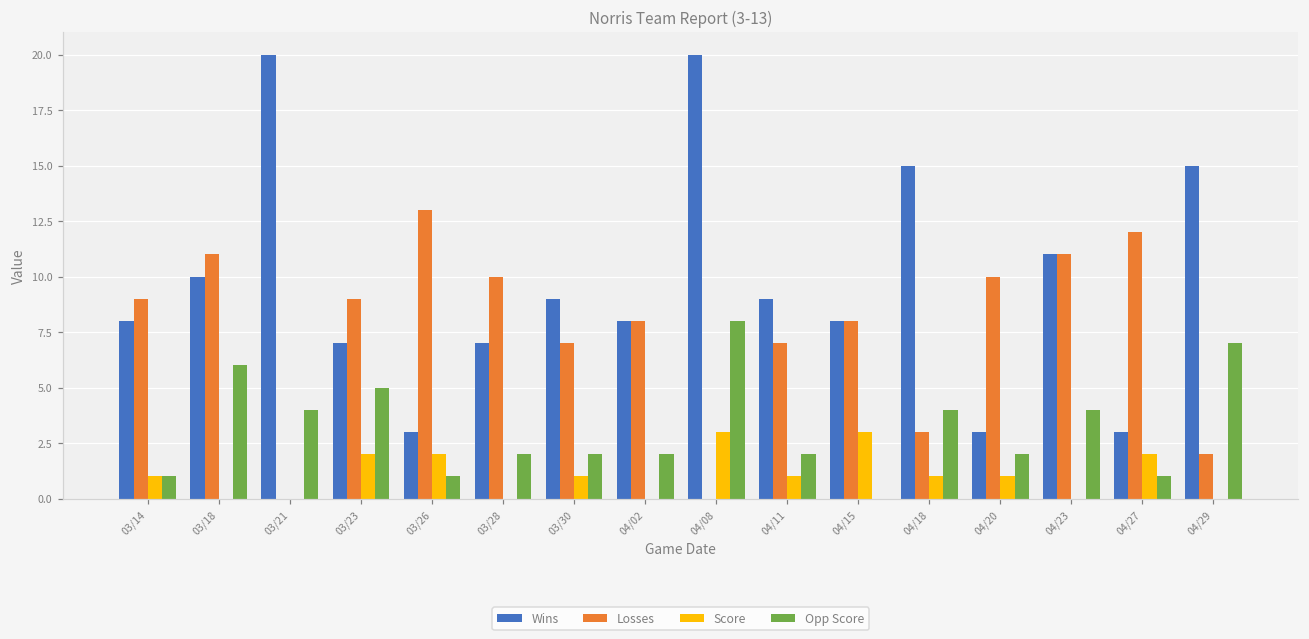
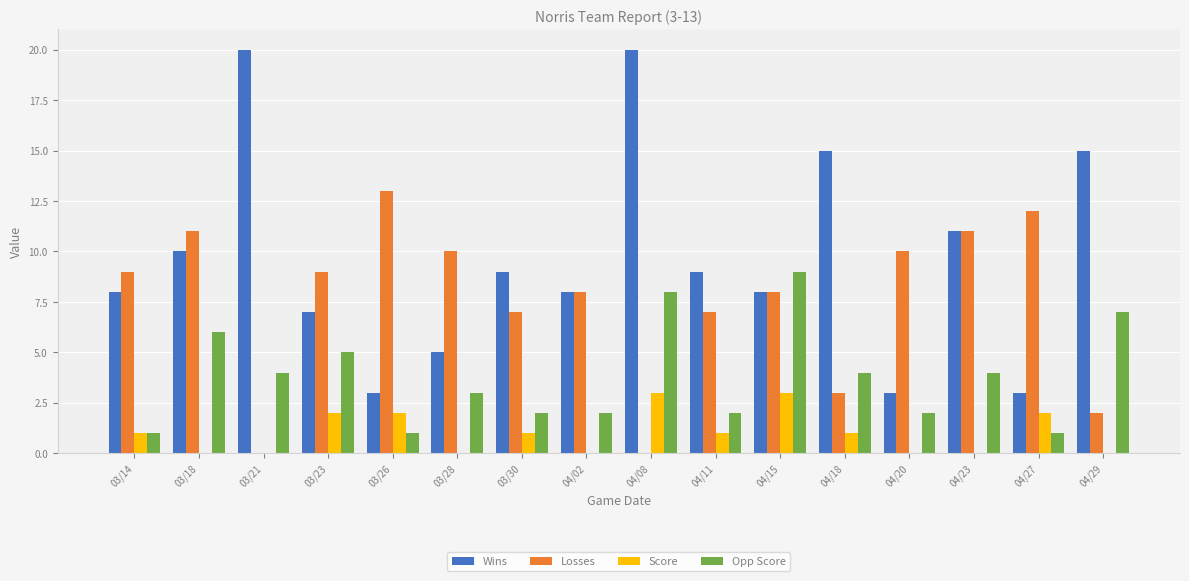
  {
    "Wins": {
      "03/14": 8,
      "03/18": 10,
      "03/21": 20,
      "03/23": 7,
      "03/26": 3,
-     "03/28": 7,
+     "03/28": 5,
      "03/30": 9,
      "04/02": 8,
      "04/08": 20,
      "04/11": 9,
      "04/15": 8,
      "04/18": 15,
      "04/20": 3,
      "04/23": 11,
      "04/27": 3,
      "04/29": 15
    },
    "Losses": {
      "03/14": 9,
      "03/18": 11,
      "03/21": 0,
      "03/23": 9,
      "03/26": 13,
      "03/28": 10,
      "03/30": 7,
      "04/02": 8,
      "04/08": 0,
      "04/11": 7,
      "04/15": 8,
      "04/18": 3,
      "04/20": 10,
      "04/23": 11,
      "04/27": 12,
      "04/29": 2
    },
    "Score": {
      "03/14": 1,
      "03/18": 0,
      "03/21": 0,
      "03/23": 2,
      "03/26": 2,
      "03/28": 0,
      "03/30": 1,
      "04/02": 0,
      "04/08": 3,
      "04/11": 1,
      "04/15": 3,
      "04/18": 1,
-     "04/20": 1,
+     "04/20": 0,
      "04/23": 0,
      "04/27": 2,
      "04/29": 0
    },
    "Opp Score": {
      "03/14": 1,
      "03/18": 6,
      "03/21": 4,
      "03/23": 5,
      "03/26": 1,
-     "03/28": 2,
+     "03/28": 3,
      "03/30": 2,
      "04/02": 2,
      "04/08": 8,
      "04/11": 2,
-     "04/15": 0,
+     "04/15": 9,
      "04/18": 4,
      "04/20": 2,
      "04/23": 4,
      "04/27": 1,
      "04/29": 7
    }
  }
